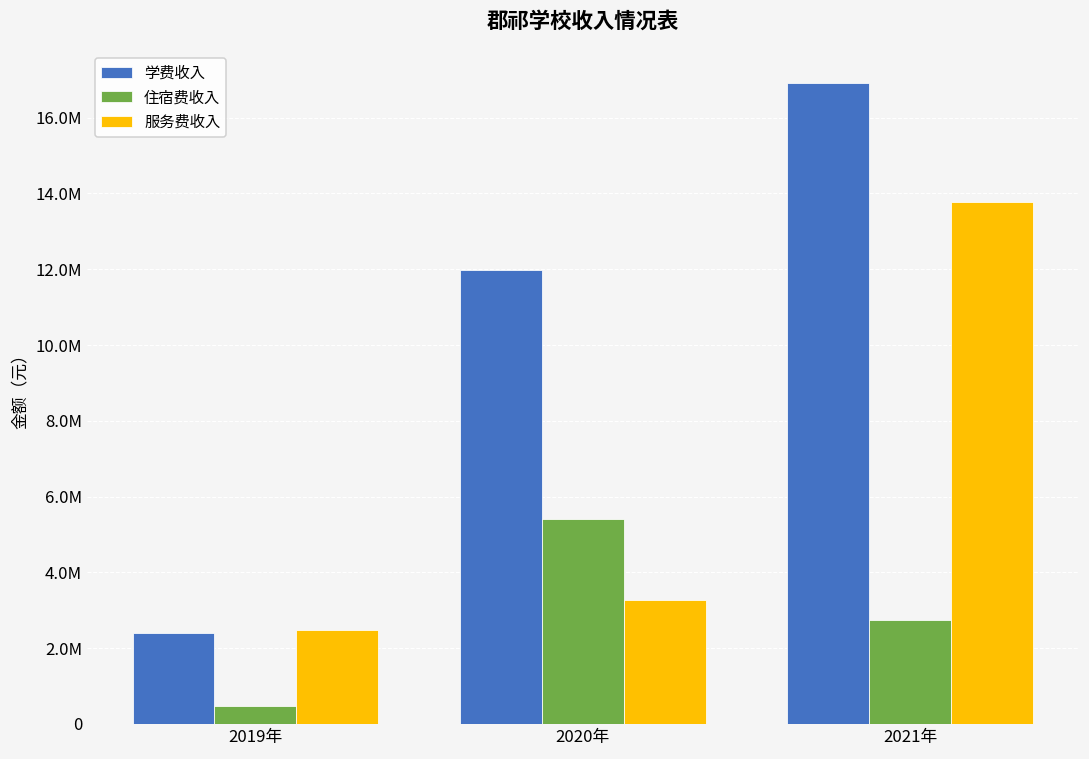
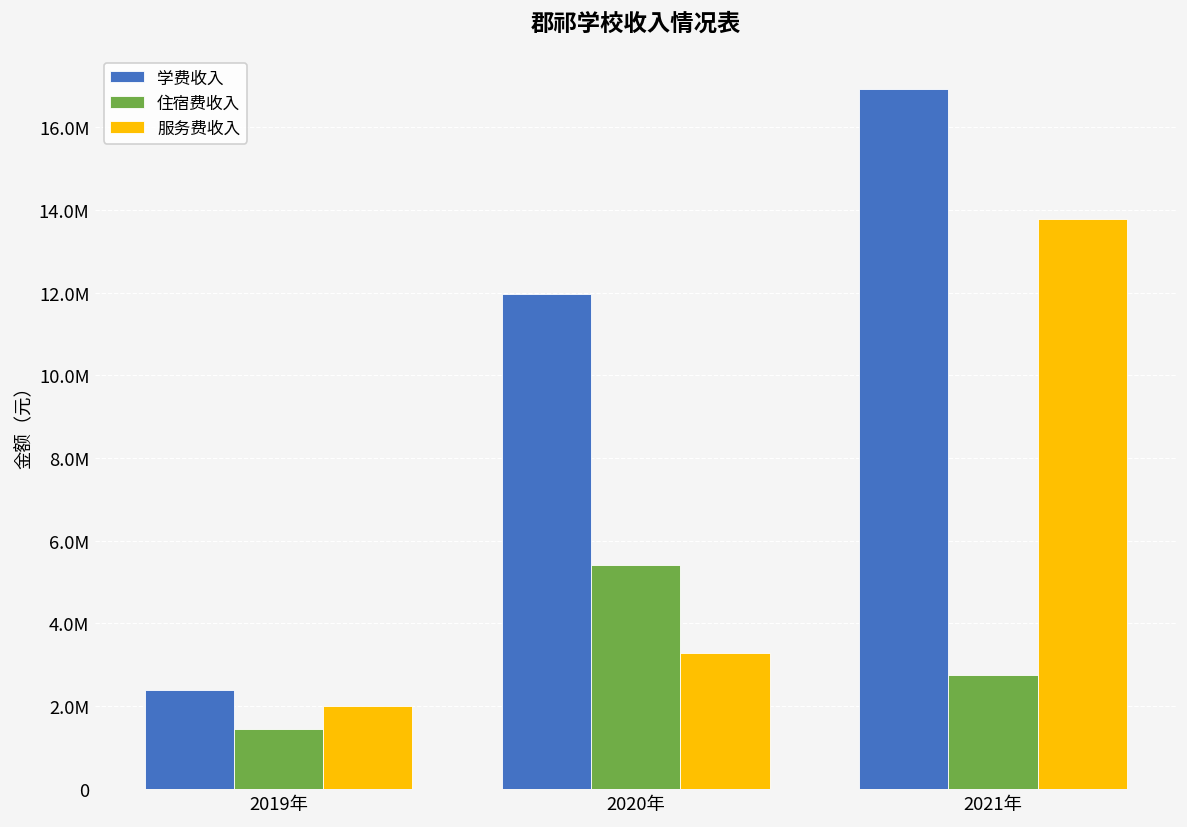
  {
    "学费收入": {
      "2019年": 2400000,
      "2020年": 12000000,
      "2021年": 16900000
    },
    "住宿费收入": {
-     "2019年": 500000,
+     "2019年": 1500000,
      "2020年": 5400000,
      "2021年": 2800000
    },
    "服务费收入": {
-     "2019年": 2500000,
+     "2019年": 2000000,
      "2020年": 3300000,
      "2021年": 13800000
    }
  }
